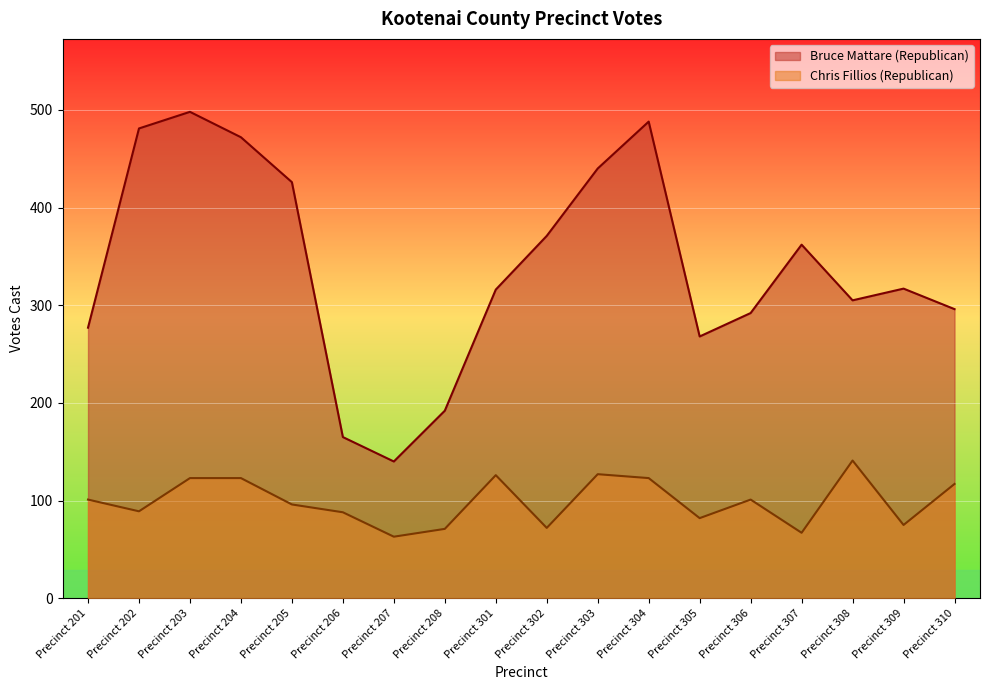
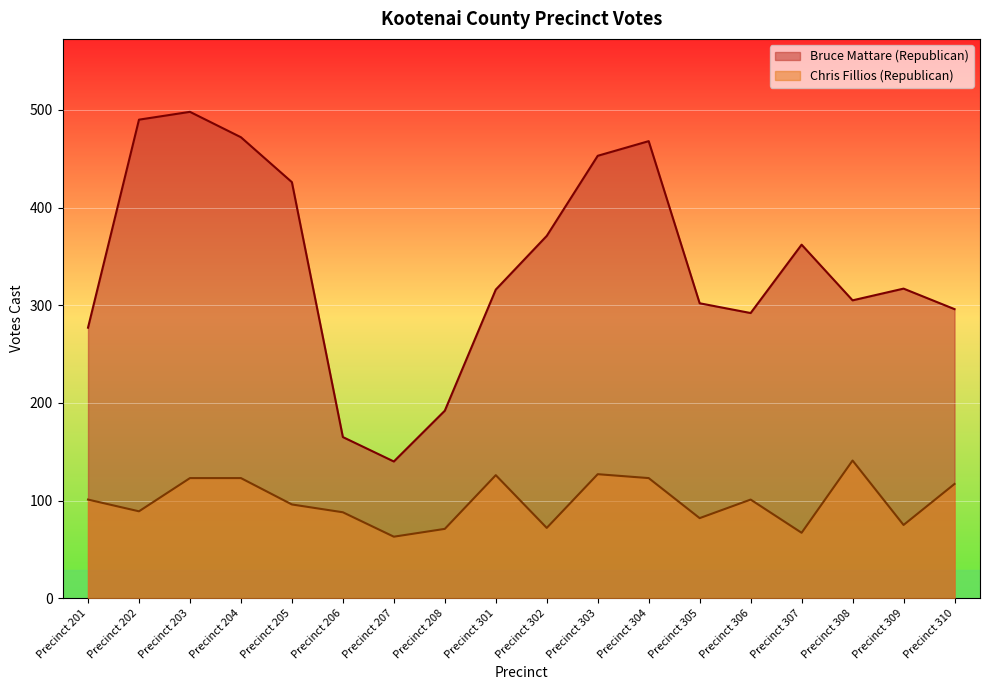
  {
    "Bruce Mattare (Republican)": {
      "Precinct 201": 280,
-     "Precinct 202": 480,
+     "Precinct 202": 490,
      "Precinct 203": 500,
      "Precinct 204": 470,
      "Precinct 205": 430,
      "Precinct 206": 170,
      "Precinct 207": 140,
      "Precinct 208": 190,
      "Precinct 301": 320,
      "Precinct 302": 370,
-     "Precinct 303": 440,
-     "Precinct 304": 490,
-     "Precinct 305": 270,
+     "Precinct 303": 450,
+     "Precinct 304": 470,
+     "Precinct 305": 300,
      "Precinct 306": 290,
      "Precinct 307": 360,
      "Precinct 308": 310,
      "Precinct 309": 320,
      "Precinct 310": 300
    },
    "Chris Fillios (Republican)": {
      "Precinct 201": 100,
      "Precinct 202": 90,
      "Precinct 203": 120,
      "Precinct 204": 120,
      "Precinct 205": 100,
      "Precinct 206": 90,
      "Precinct 207": 60,
      "Precinct 208": 70,
      "Precinct 301": 130,
      "Precinct 302": 70,
      "Precinct 303": 130,
      "Precinct 304": 120,
      "Precinct 305": 80,
      "Precinct 306": 100,
      "Precinct 307": 70,
      "Precinct 308": 140,
      "Precinct 309": 80,
      "Precinct 310": 120
    }
  }
